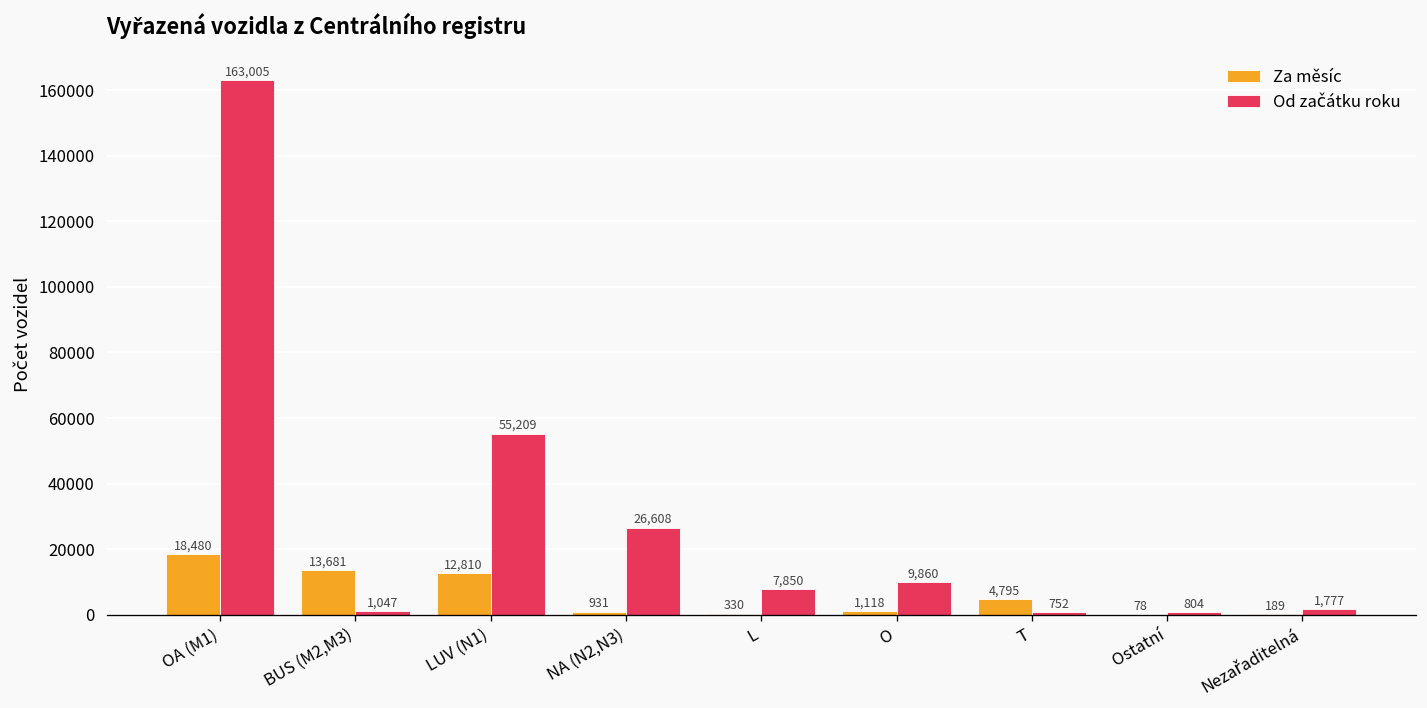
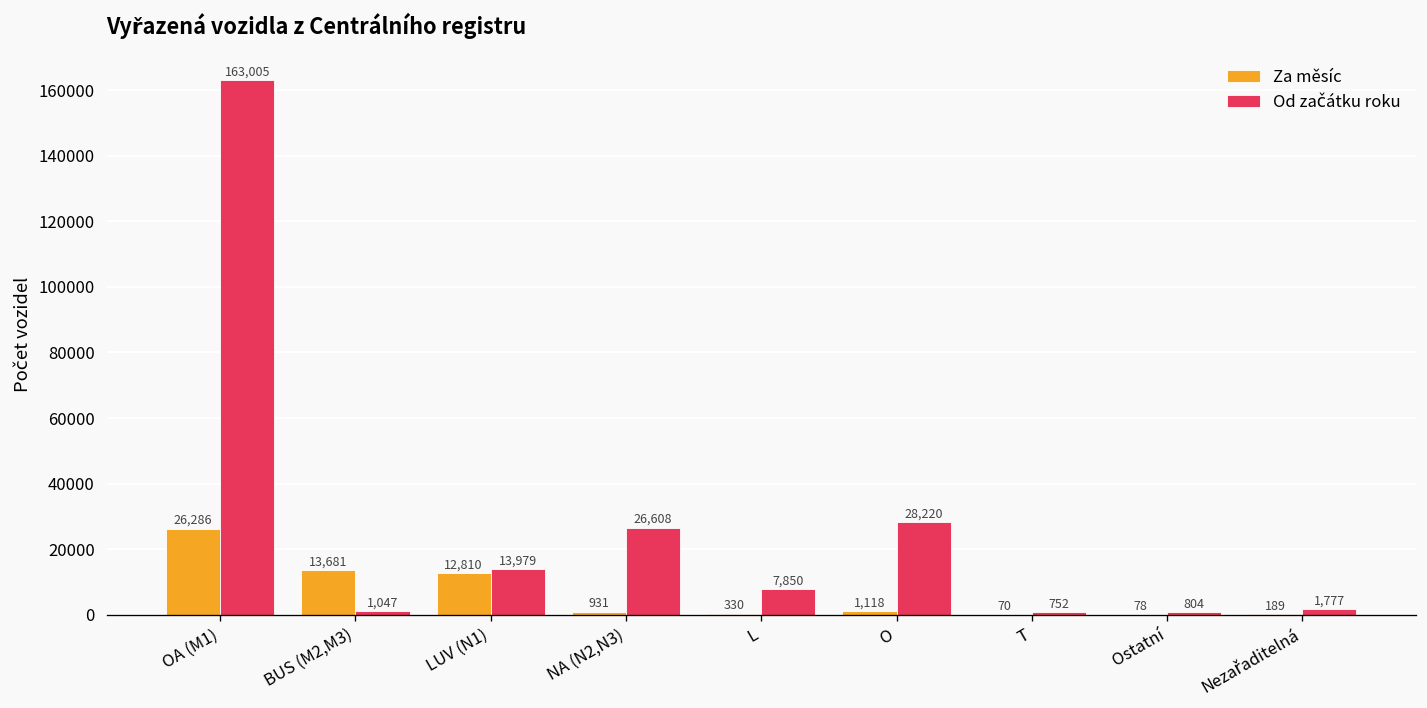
  {
    "Za měsíc": {
-     "OA (M1)": "18,480",
+     "OA (M1)": "26,286",
      "BUS (M2,M3)": "13,681",
      "LUV (N1)": "12,810",
      "NA (N2,N3)": "931",
      "L": "330",
      "O": "1,118",
-     "T": "4,795",
+     "T": "70",
      "Ostatní": "78",
      "Nezařaditelná": "189"
    },
    "Od začátku roku": {
      "OA (M1)": "163,005",
      "BUS (M2,M3)": "1,047",
-     "LUV (N1)": "55,209",
+     "LUV (N1)": "13,979",
      "NA (N2,N3)": "26,608",
      "L": "7,850",
-     "O": "9,860",
+     "O": "28,220",
      "T": "752",
      "Ostatní": "804",
      "Nezařaditelná": "1,777"
    }
  }
